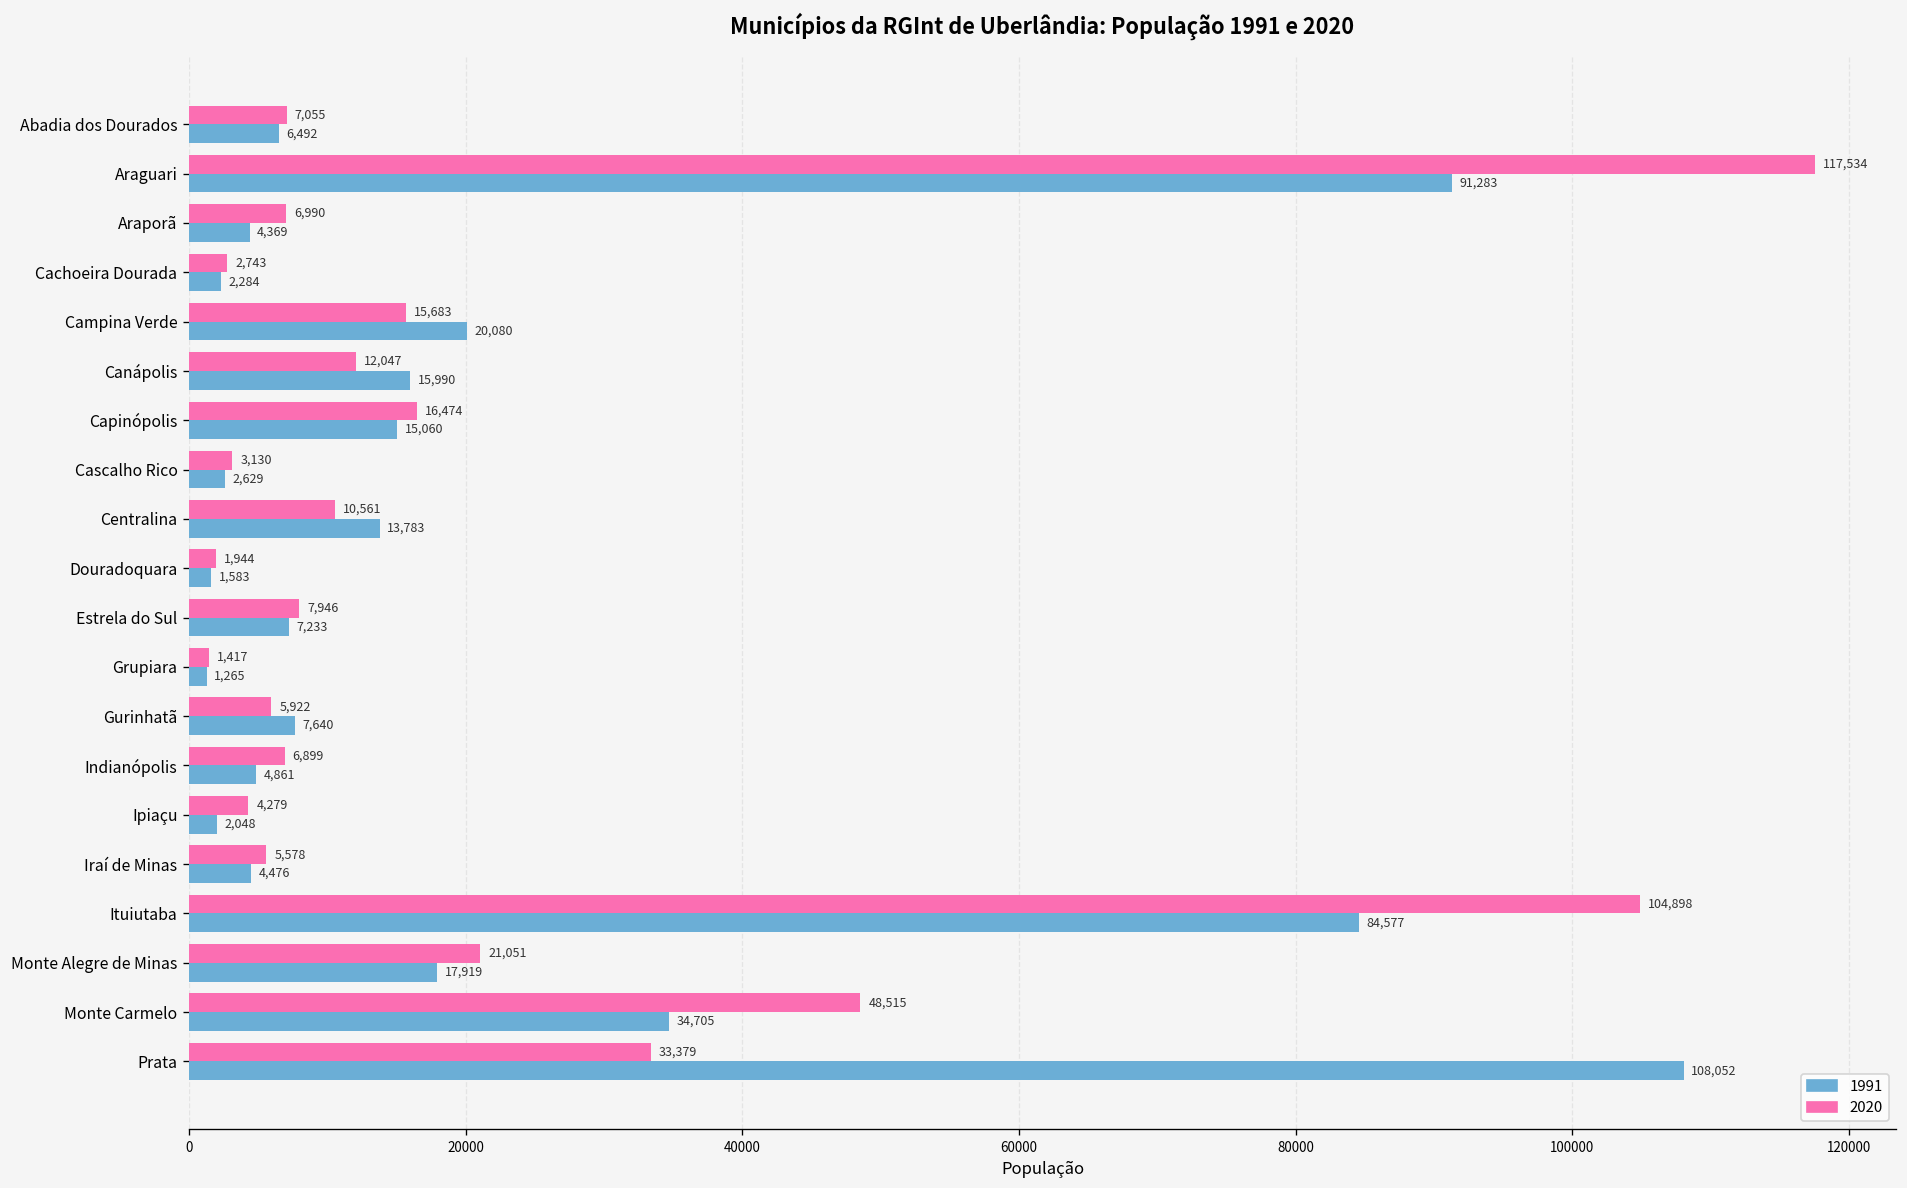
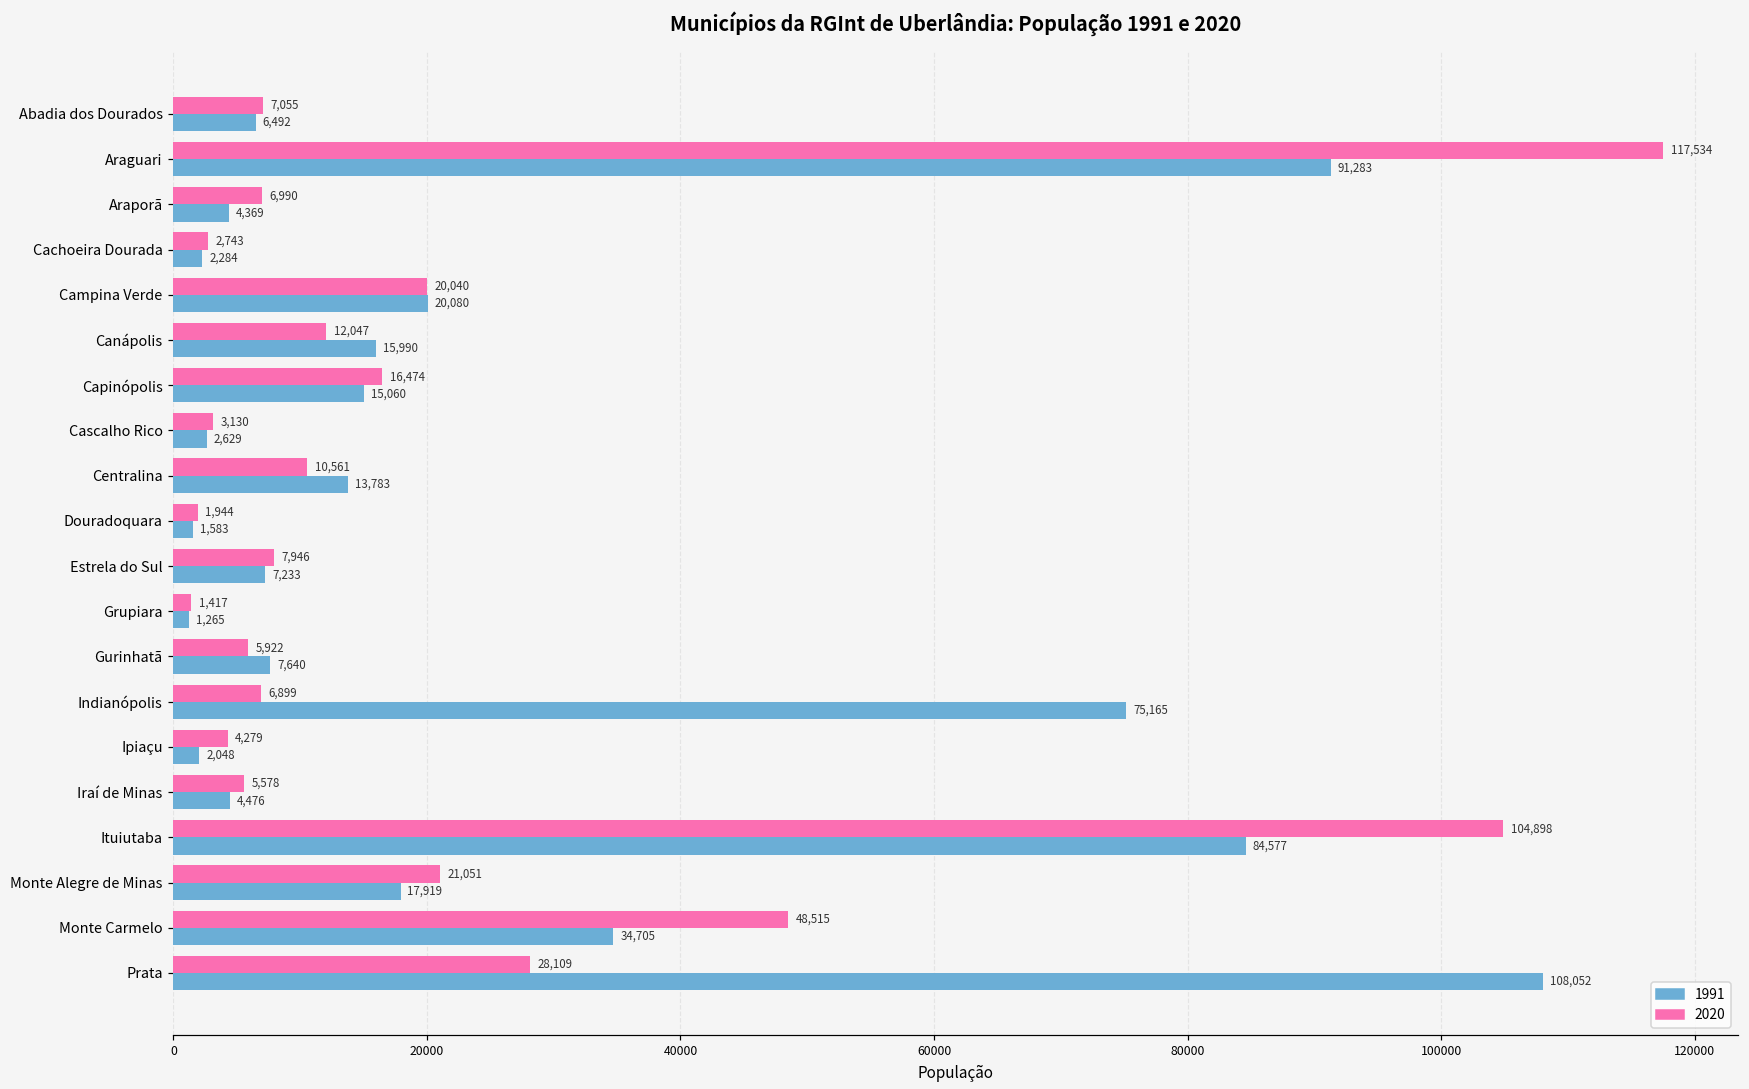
  {
    "1991": {
      "Abadia dos Dourados": "6,492",
      "Araguari": "91,283",
      "Araporã": "4,369",
      "Cachoeira Dourada": "2,284",
      "Campina Verde": "20,080",
      "Canápolis": "15,990",
      "Capinópolis": "15,060",
      "Cascalho Rico": "2,629",
      "Centralina": "13,783",
      "Douradoquara": "1,583",
      "Estrela do Sul": "7,233",
      "Grupiara": "1,265",
      "Gurinhatã": "7,640",
-     "Indianópolis": "4,861",
+     "Indianópolis": "75,165",
      "Ipiaçu": "2,048",
      "Iraí de Minas": "4,476",
      "Ituiutaba": "84,577",
      "Monte Alegre de Minas": "17,919",
      "Monte Carmelo": "34,705",
      "Prata": "108,052"
    },
    "2020": {
      "Abadia dos Dourados": "7,055",
      "Araguari": "117,534",
      "Araporã": "6,990",
      "Cachoeira Dourada": "2,743",
-     "Campina Verde": "15,683",
+     "Campina Verde": "20,040",
      "Canápolis": "12,047",
      "Capinópolis": "16,474",
      "Cascalho Rico": "3,130",
      "Centralina": "10,561",
      "Douradoquara": "1,944",
      "Estrela do Sul": "7,946",
      "Grupiara": "1,417",
      "Gurinhatã": "5,922",
      "Indianópolis": "6,899",
      "Ipiaçu": "4,279",
      "Iraí de Minas": "5,578",
      "Ituiutaba": "104,898",
      "Monte Alegre de Minas": "21,051",
      "Monte Carmelo": "48,515",
-     "Prata": "33,379"
+     "Prata": "28,109"
    }
  }
